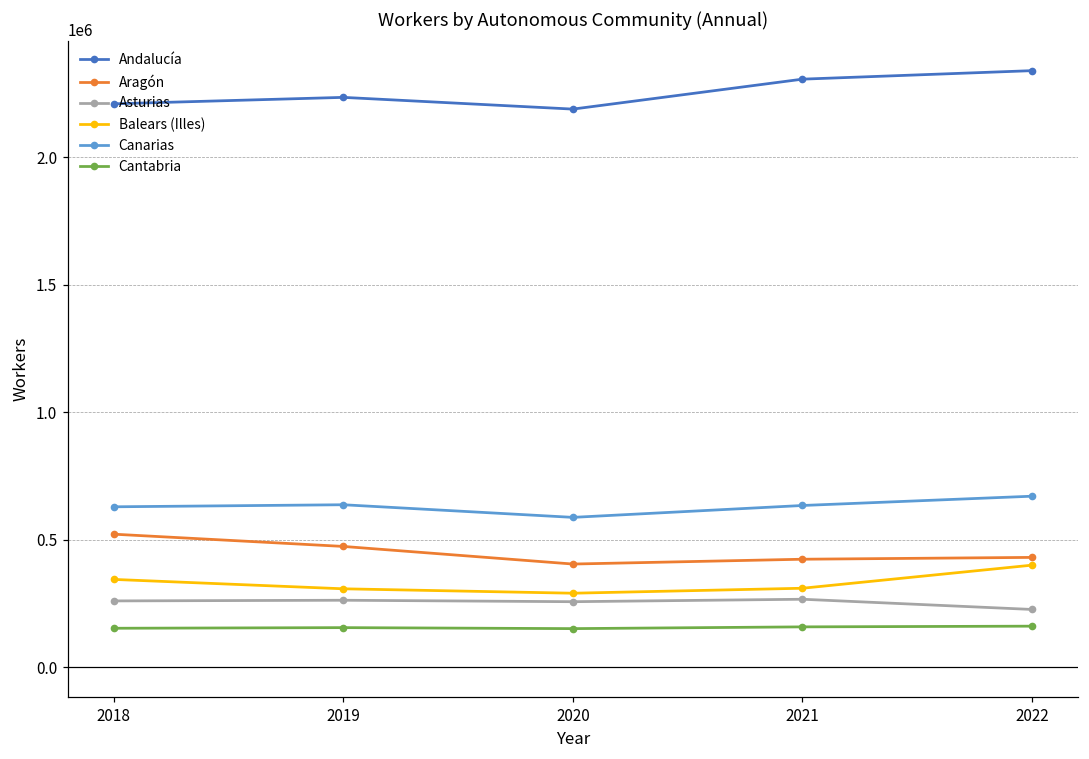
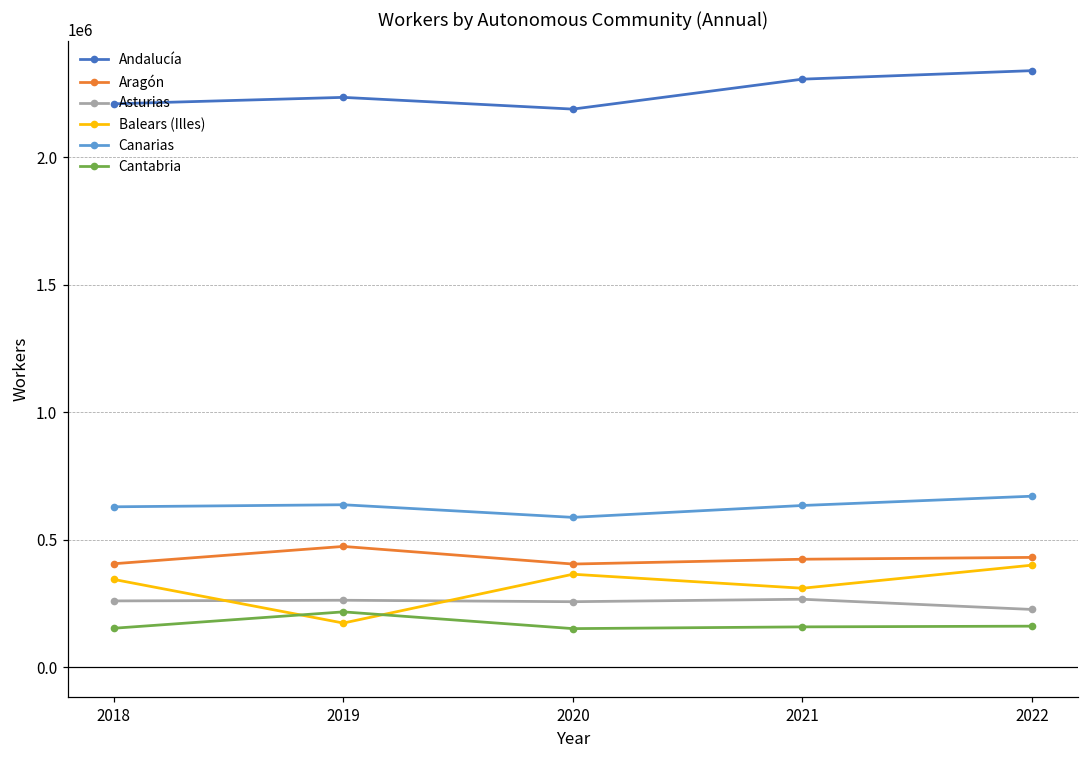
  {
    "Aragón": {
-     "2018": 520000,
+     "2018": 410000,
      "2019": 470000,
      "2020": 400000,
      "2021": 420000,
      "2022": 430000
    },
    "Asturias": {
      "2018": 260000,
      "2019": 260000,
      "2020": 260000,
      "2021": 270000,
      "2022": 230000
    },
    "Balears (Illes)": {
      "2018": 340000,
-     "2019": 310000,
-     "2020": 290000,
+     "2019": 170000,
+     "2020": 360000,
      "2021": 310000,
      "2022": 400000
    },
    "Cantabria": {
      "2018": 150000,
-     "2019": 160000,
+     "2019": 220000,
      "2020": 150000,
      "2021": 160000,
      "2022": 160000
    }
  }
